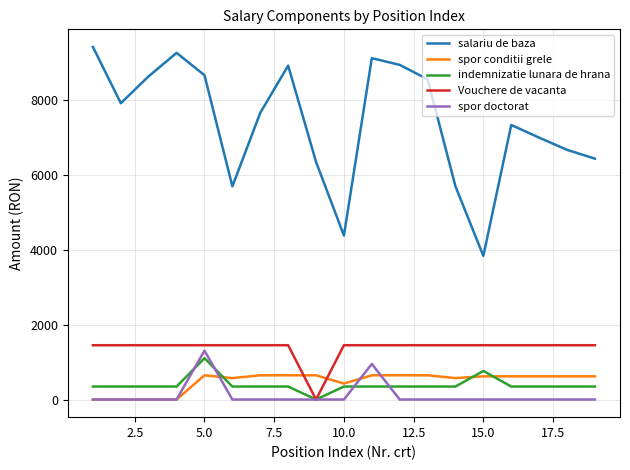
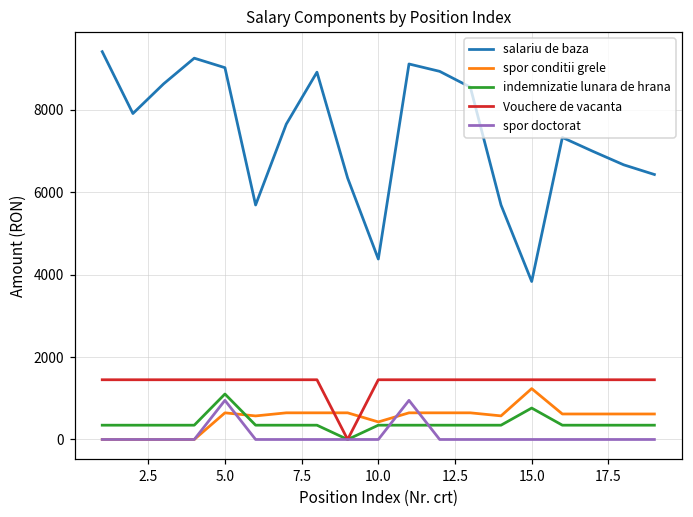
  {
    "salariu de baza": {
-     "5.0": 8700,
+     "5.0": 9000,
      "10.0": 4400,
      "15.0": 3800
    },
    "spor conditii grele": {
      "5.0": 600,
      "10.0": 400,
-     "15.0": 600
+     "15.0": 1200
    },
    "indemnizatie lunara de hrana": {
      "5.0": 1100,
      "10.0": 300,
      "15.0": 800
    },
    "Vouchere de vacanta": {
      "5.0": 1500,
      "10.0": 1500,
      "15.0": 1500
    },
    "spor doctorat": {
-     "5.0": 1300,
+     "5.0": 1000,
      "10.0": 0,
      "15.0": 0
    }
  }
